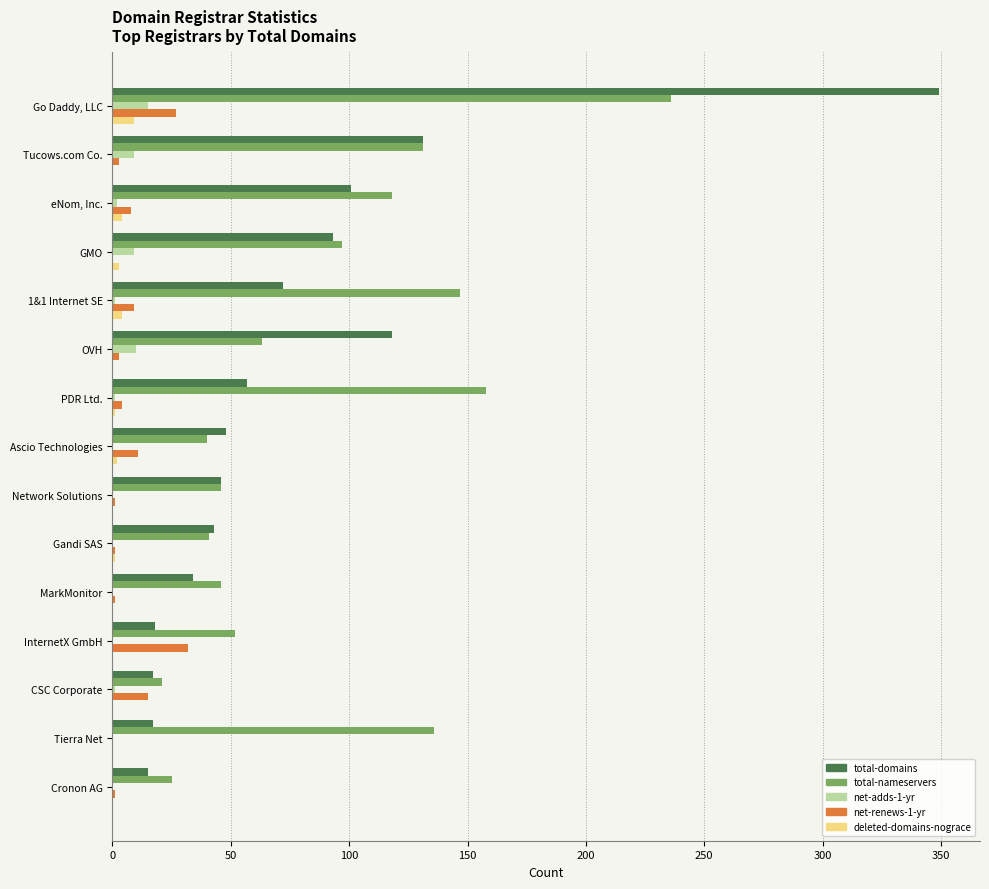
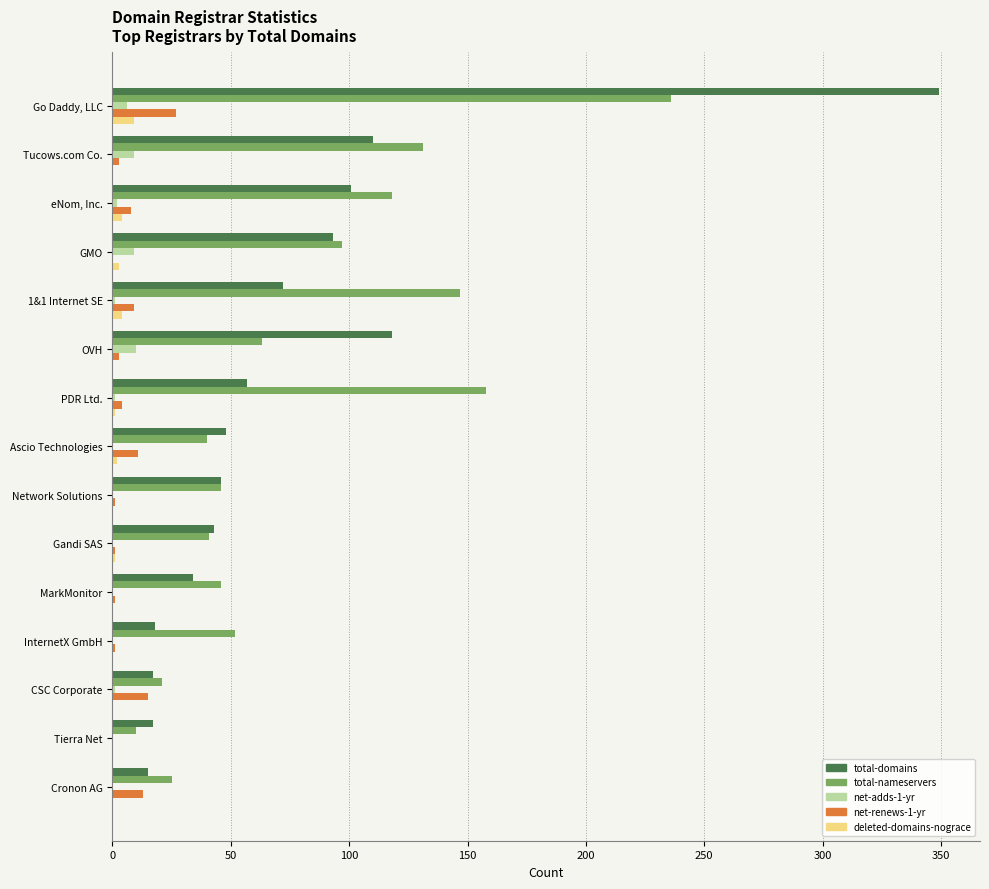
  {
    "total-domains": {
      "Go Daddy, LLC": 349,
-     "Tucows.com Co.": 131,
+     "Tucows.com Co.": 110,
      "eNom, Inc.": 101,
      "GMO": 93,
      "1&1 Internet SE": 72,
      "OVH": 118,
      "PDR Ltd.": 57,
      "Ascio Technologies": 48,
      "Network Solutions": 46,
      "Gandi SAS": 43,
      "MarkMonitor": 34,
      "InternetX GmbH": 18,
      "CSC Corporate": 17,
      "Tierra Net": 17,
      "Cronon AG": 15
    },
    "total-nameservers": {
      "Go Daddy, LLC": 236,
      "Tucows.com Co.": 131,
      "eNom, Inc.": 118,
      "GMO": 97,
      "1&1 Internet SE": 147,
      "OVH": 63,
      "PDR Ltd.": 158,
      "Ascio Technologies": 40,
      "Network Solutions": 46,
      "Gandi SAS": 41,
      "MarkMonitor": 46,
      "InternetX GmbH": 52,
      "CSC Corporate": 21,
-     "Tierra Net": 136,
+     "Tierra Net": 10,
      "Cronon AG": 25
    },
    "net-adds-1-yr": {
-     "Go Daddy, LLC": 15,
+     "Go Daddy, LLC": 6,
      "Tucows.com Co.": 9,
      "eNom, Inc.": 2,
      "GMO": 9,
      "OVH": 10,
      "Ascio Technologies": 0,
      "Network Solutions": 0,
      "Gandi SAS": 0,
      "MarkMonitor": 0,
      "InternetX GmbH": 0,
      "Tierra Net": 0,
      "Cronon AG": 0
    },
    "net-renews-1-yr": {
      "Go Daddy, LLC": 27,
      "Tucows.com Co.": 3,
      "eNom, Inc.": 8,
      "GMO": 0,
      "1&1 Internet SE": 9,
      "OVH": 3,
      "PDR Ltd.": 4,
      "Ascio Technologies": 11,
-     "InternetX GmbH": 32,
+     "InternetX GmbH": 1,
      "CSC Corporate": 15,
      "Tierra Net": 0,
-     "Cronon AG": 1
+     "Cronon AG": 13
    },
    "deleted-domains-nograce": {
      "Go Daddy, LLC": 9,
      "Tucows.com Co.": 0,
      "eNom, Inc.": 4,
      "GMO": 3,
      "1&1 Internet SE": 4,
      "OVH": 0,
      "Ascio Technologies": 2,
      "Network Solutions": 0,
      "MarkMonitor": 0,
      "InternetX GmbH": 0,
      "CSC Corporate": 0,
      "Tierra Net": 0,
      "Cronon AG": 0
    }
  }
